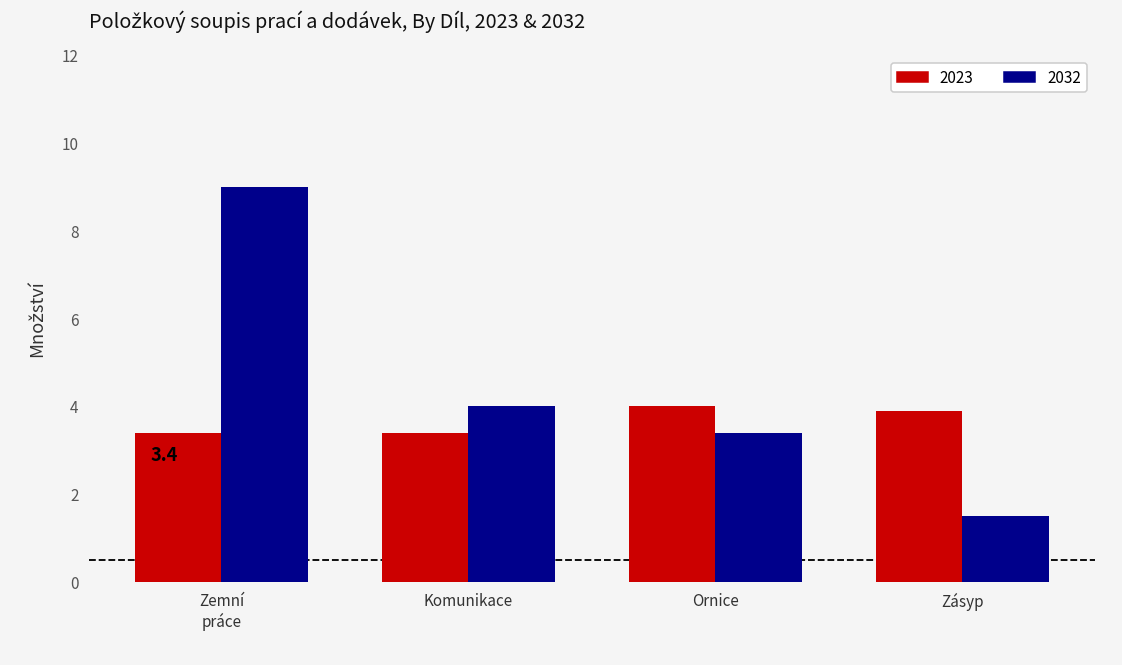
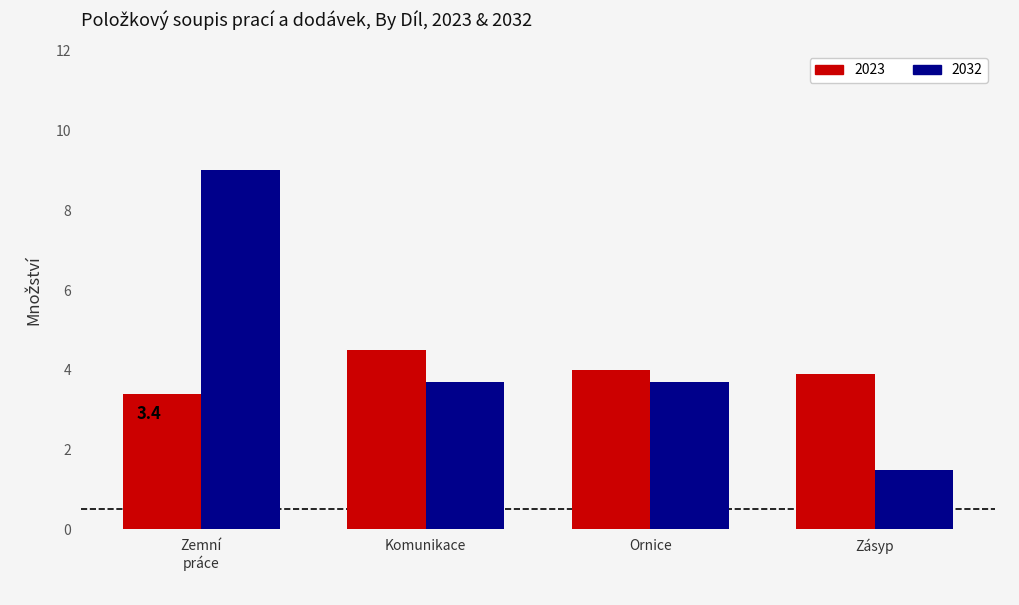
  {
    "2023": {
-     "Komunikace": 3.4,
+     "Komunikace": 4.5,
      "Ornice": 4.0,
      "Zásyp": 3.9
    },
    "2032": {
      "Zemní práce": 9.0,
-     "Komunikace": 4.0,
-     "Ornice": 3.4,
+     "Komunikace": 3.7,
+     "Ornice": 3.7,
      "Zásyp": 1.5
    }
  }
